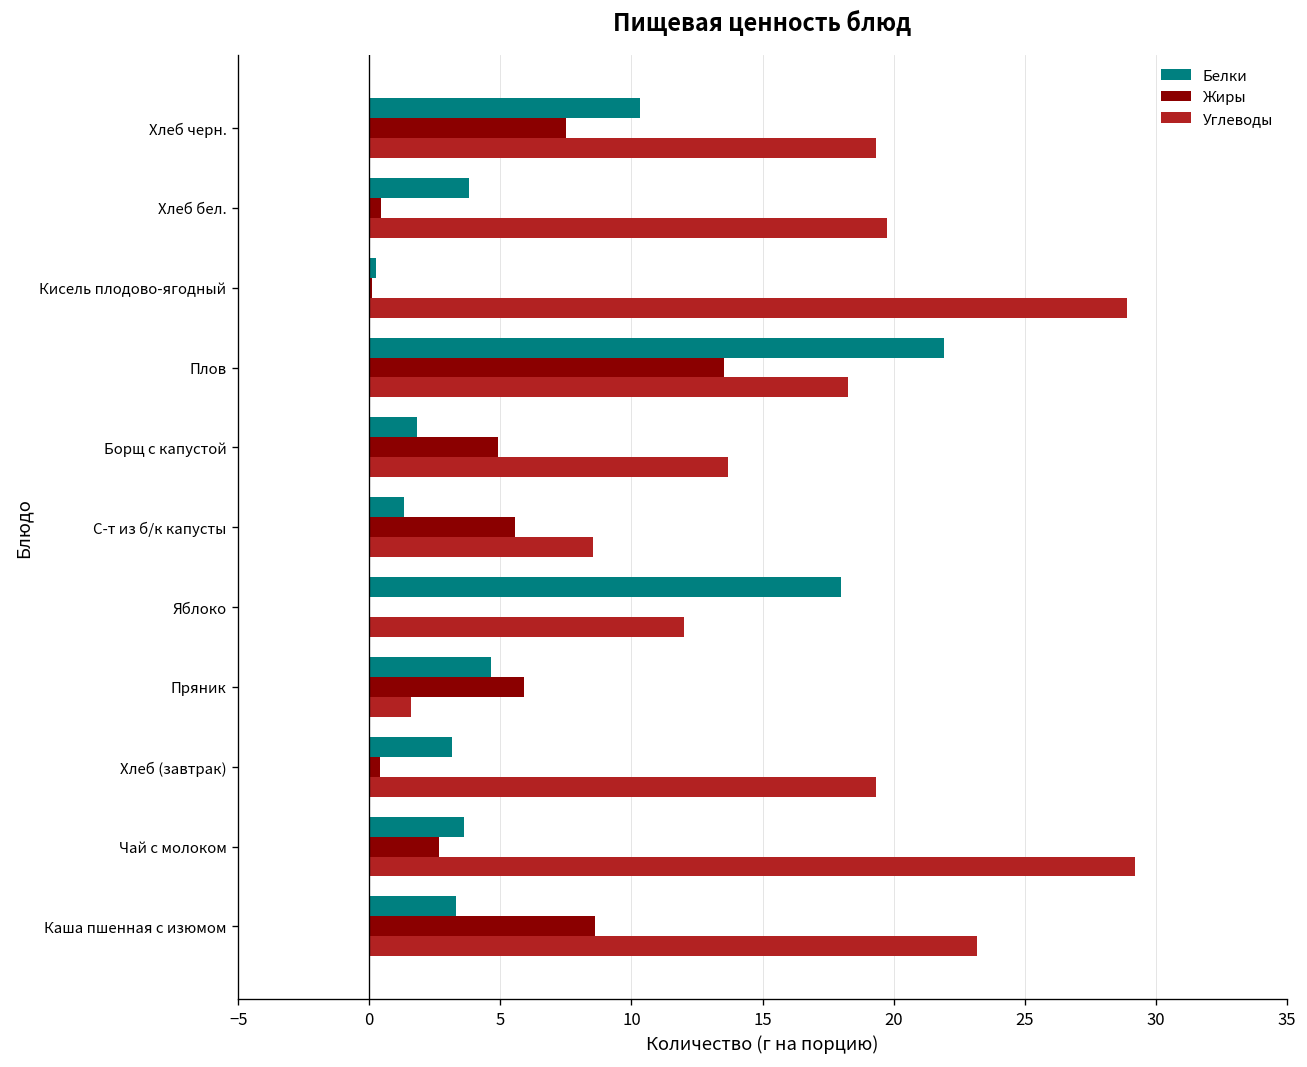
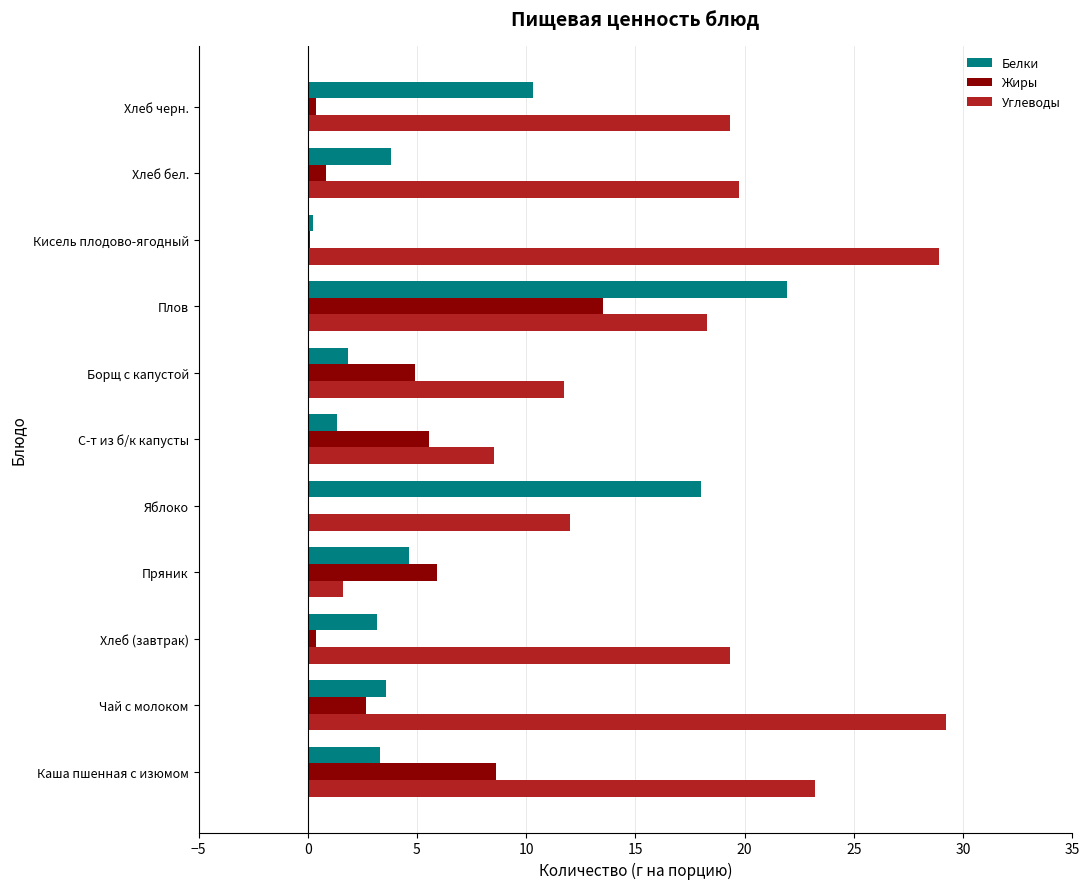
  {
    "Белки": {
      "Хлеб черн.": 10.3,
      "Хлеб бел.": 3.8,
      "Кисель плодово-ягодный": 0.2,
      "Плов": 21.9,
      "Борщ с капустой": 1.8,
      "С-т из б/к капусты": 1.3,
      "Яблоко": 18.0,
      "Пряник": 4.6,
      "Хлеб (завтрак)": 3.2,
      "Чай с молоком": 3.6,
      "Каша пшенная с изюмом": 3.3
    },
    "Жиры": {
-     "Хлеб черн.": 7.5,
-     "Хлеб бел.": 0.4,
+     "Хлеб черн.": 0.4,
+     "Хлеб бел.": 0.8,
      "Кисель плодово-ягодный": 0.1,
      "Плов": 13.5,
      "Борщ с капустой": 4.9,
      "С-т из б/к капусты": 5.6,
      "Яблоко": 0.0,
      "Пряник": 5.9,
      "Хлеб (завтрак)": 0.4,
      "Чай с молоком": 2.7,
      "Каша пшенная с изюмом": 8.6
    },
    "Углеводы": {
      "Хлеб черн.": 19.3,
      "Хлеб бел.": 19.8,
      "Кисель плодово-ягодный": 28.9,
      "Плов": 18.3,
-     "Борщ с капустой": 13.7,
+     "Борщ с капустой": 11.8,
      "С-т из б/к капусты": 8.5,
      "Яблоко": 12.0,
      "Пряник": 1.6,
      "Хлеб (завтрак)": 19.3,
      "Чай с молоком": 29.2,
      "Каша пшенная с изюмом": 23.2
    }
  }
